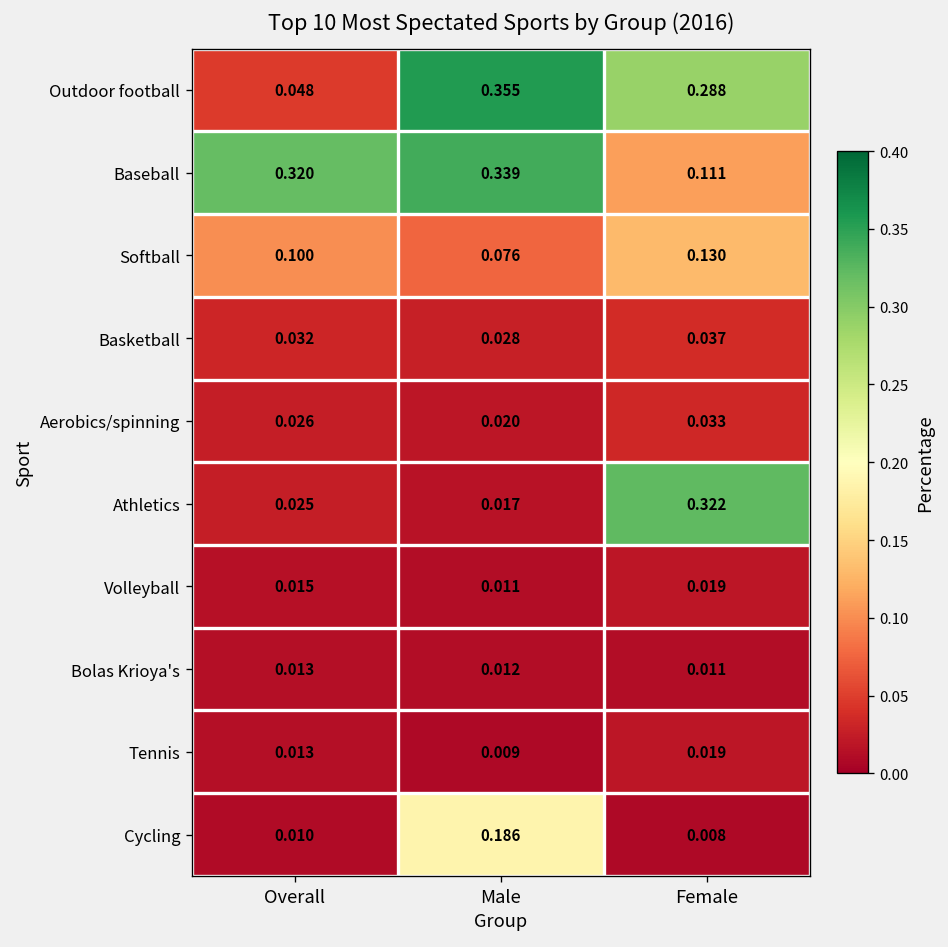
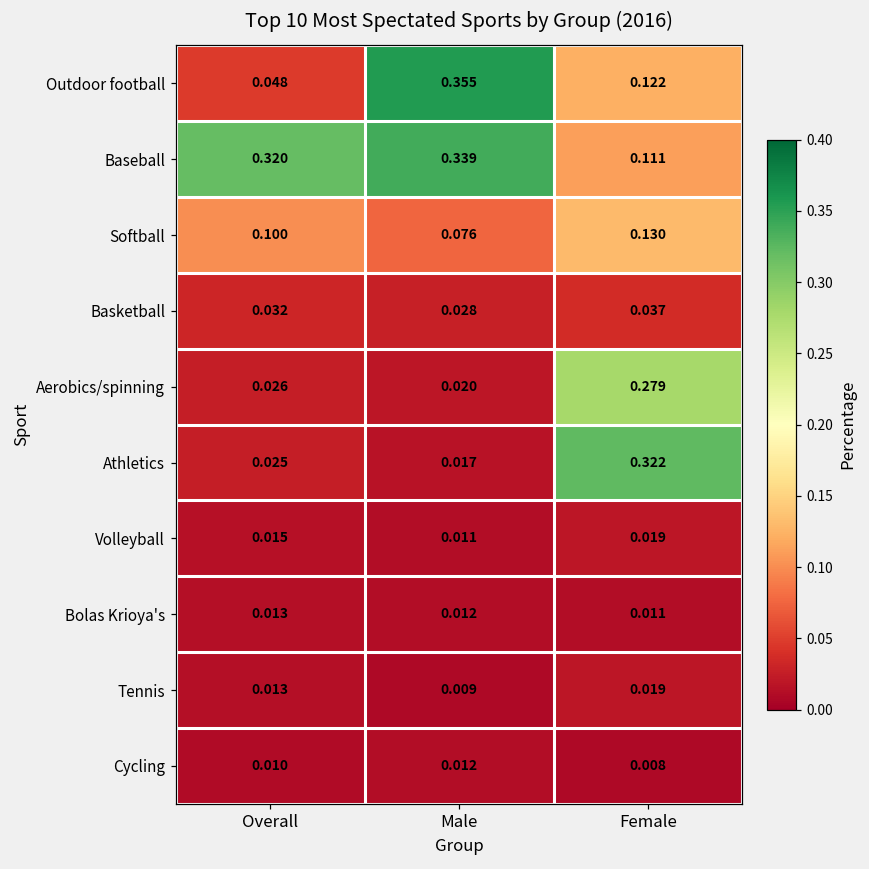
  {
    "Outdoor football": {
      "Overall": 0.048,
      "Male": 0.355,
-     "Female": 0.288
+     "Female": 0.122
    },
    "Baseball": {
      "Overall": 0.320,
      "Male": 0.339,
      "Female": 0.111
    },
    "Softball": {
      "Overall": 0.100,
      "Male": 0.076,
      "Female": 0.130
    },
    "Basketball": {
      "Overall": 0.032,
      "Male": 0.028,
      "Female": 0.037
    },
    "Aerobics/spinning": {
      "Overall": 0.026,
      "Male": 0.020,
-     "Female": 0.033
+     "Female": 0.279
    },
    "Athletics": {
      "Overall": 0.025,
      "Male": 0.017,
      "Female": 0.322
    },
    "Volleyball": {
      "Overall": 0.015,
      "Male": 0.011,
      "Female": 0.019
    },
    "Bolas Krioya's": {
      "Overall": 0.013,
      "Male": 0.012,
      "Female": 0.011
    },
    "Tennis": {
      "Overall": 0.013,
      "Male": 0.009,
      "Female": 0.019
    },
    "Cycling": {
      "Overall": 0.010,
-     "Male": 0.186,
+     "Male": 0.012,
      "Female": 0.008
    }
  }
